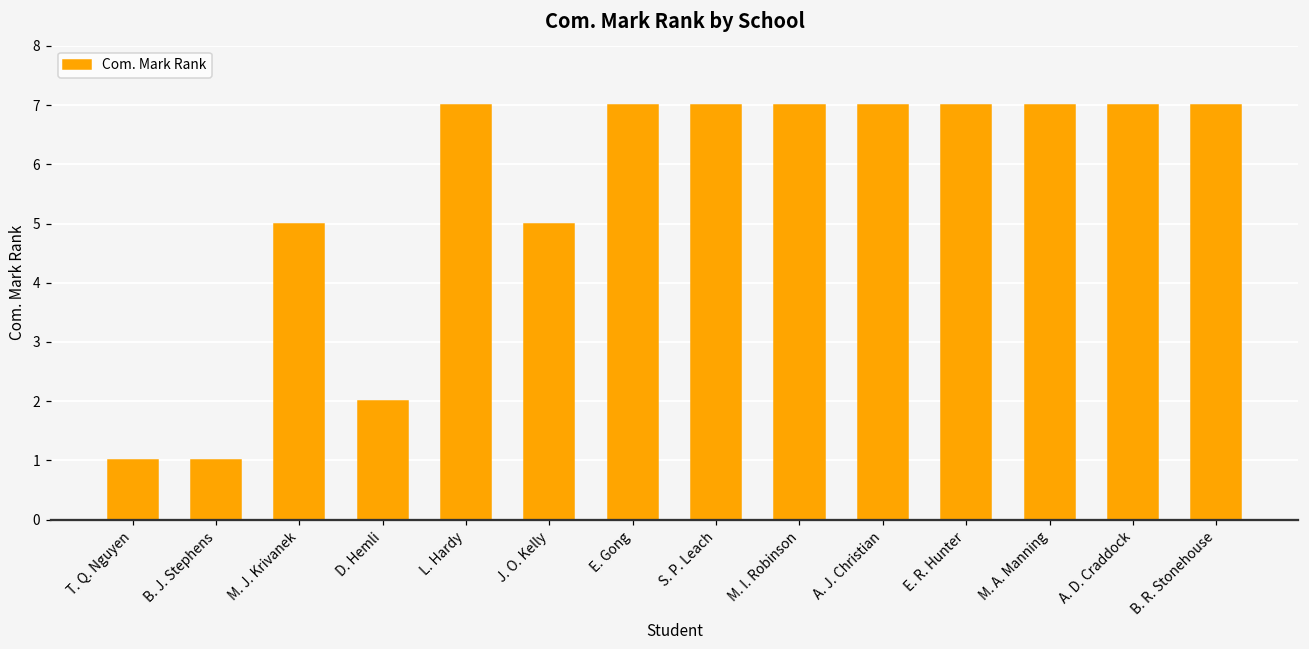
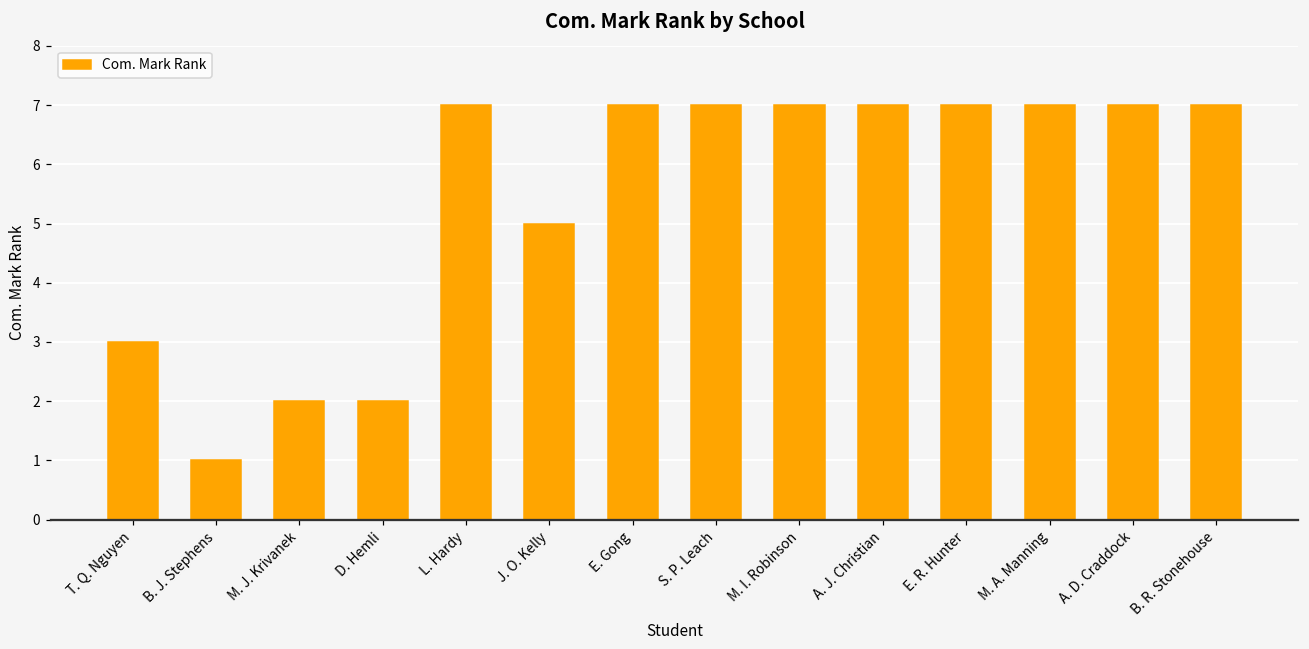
  {
-   "T. Q. Nguyen": 1,
+   "T. Q. Nguyen": 3,
    "B. J. Stephens": 1,
-   "M. J. Krivanek": 5,
+   "M. J. Krivanek": 2,
    "D. Hemli": 2,
    "L. Hardy": 7,
    "J. O. Kelly": 5,
    "E. Gong": 7,
    "S. P. Leach": 7,
    "M. I. Robinson": 7,
    "A. J. Christian": 7,
    "E. R. Hunter": 7,
    "M. A. Manning": 7,
    "A. D. Craddock": 7,
    "B. R. Stonehouse": 7
  }
